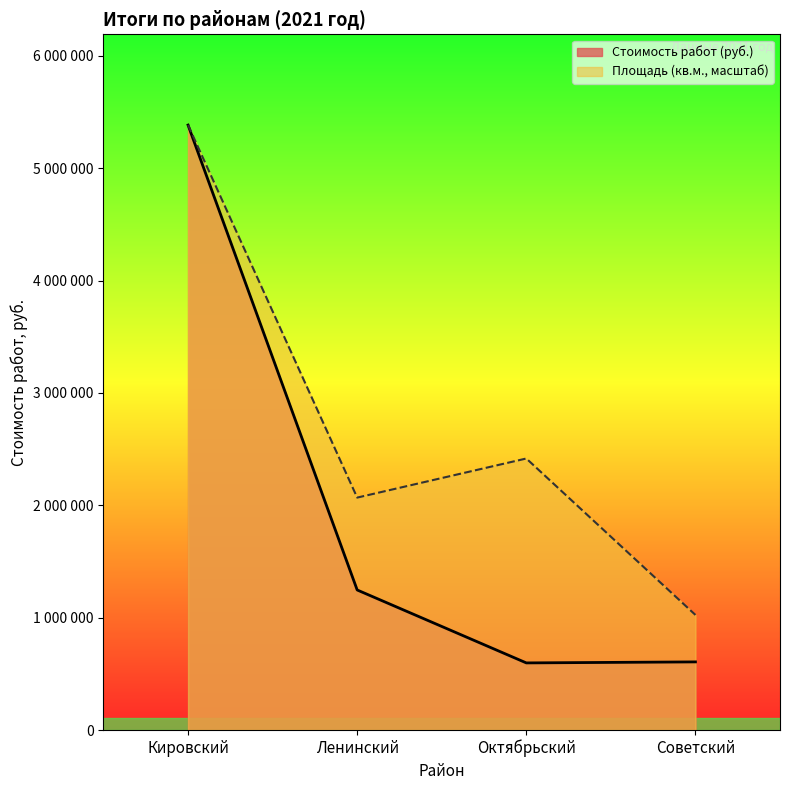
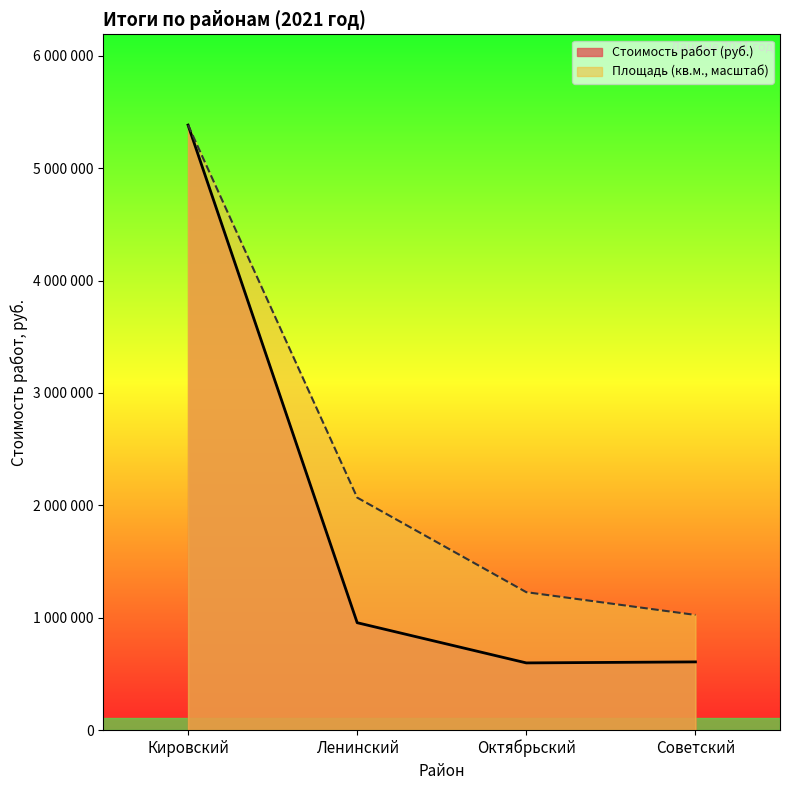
  {
    "Стоимость работ (руб.)": {
-     "Ленинский": 1250000,
+     "Ленинский": 950000,
      "Октябрьский": 600000,
      "Советский": 610000
    },
    "Площадь (кв.м., масштаб)": {
      "Ленинский": 2070000,
-     "Октябрьский": 2420000,
+     "Октябрьский": 1230000,
      "Советский": 1020000
    }
  }
